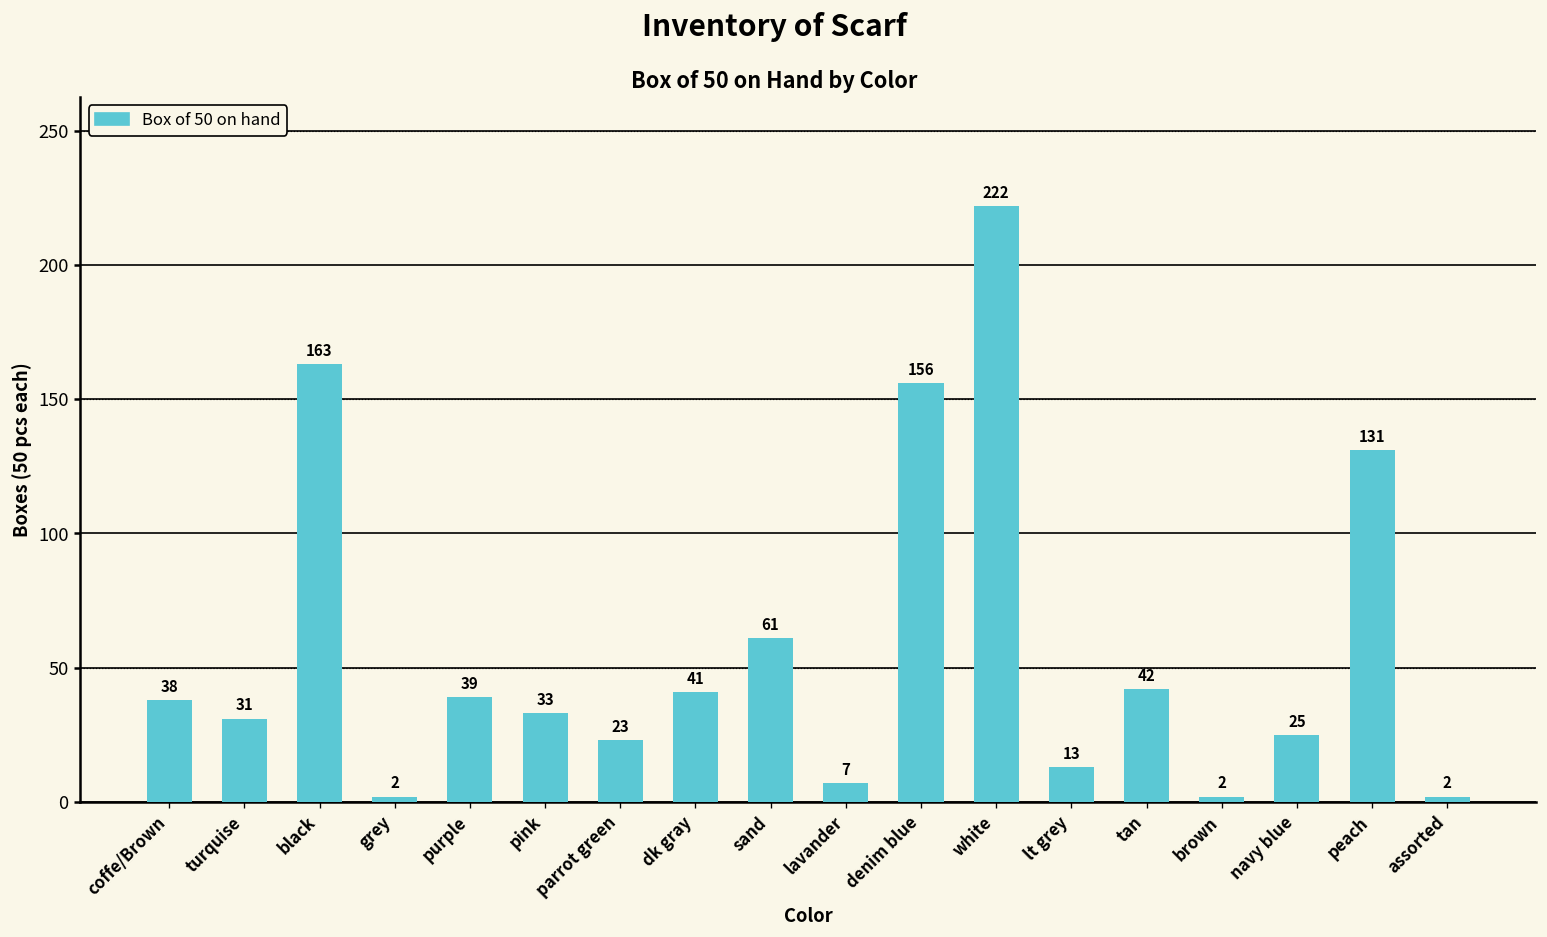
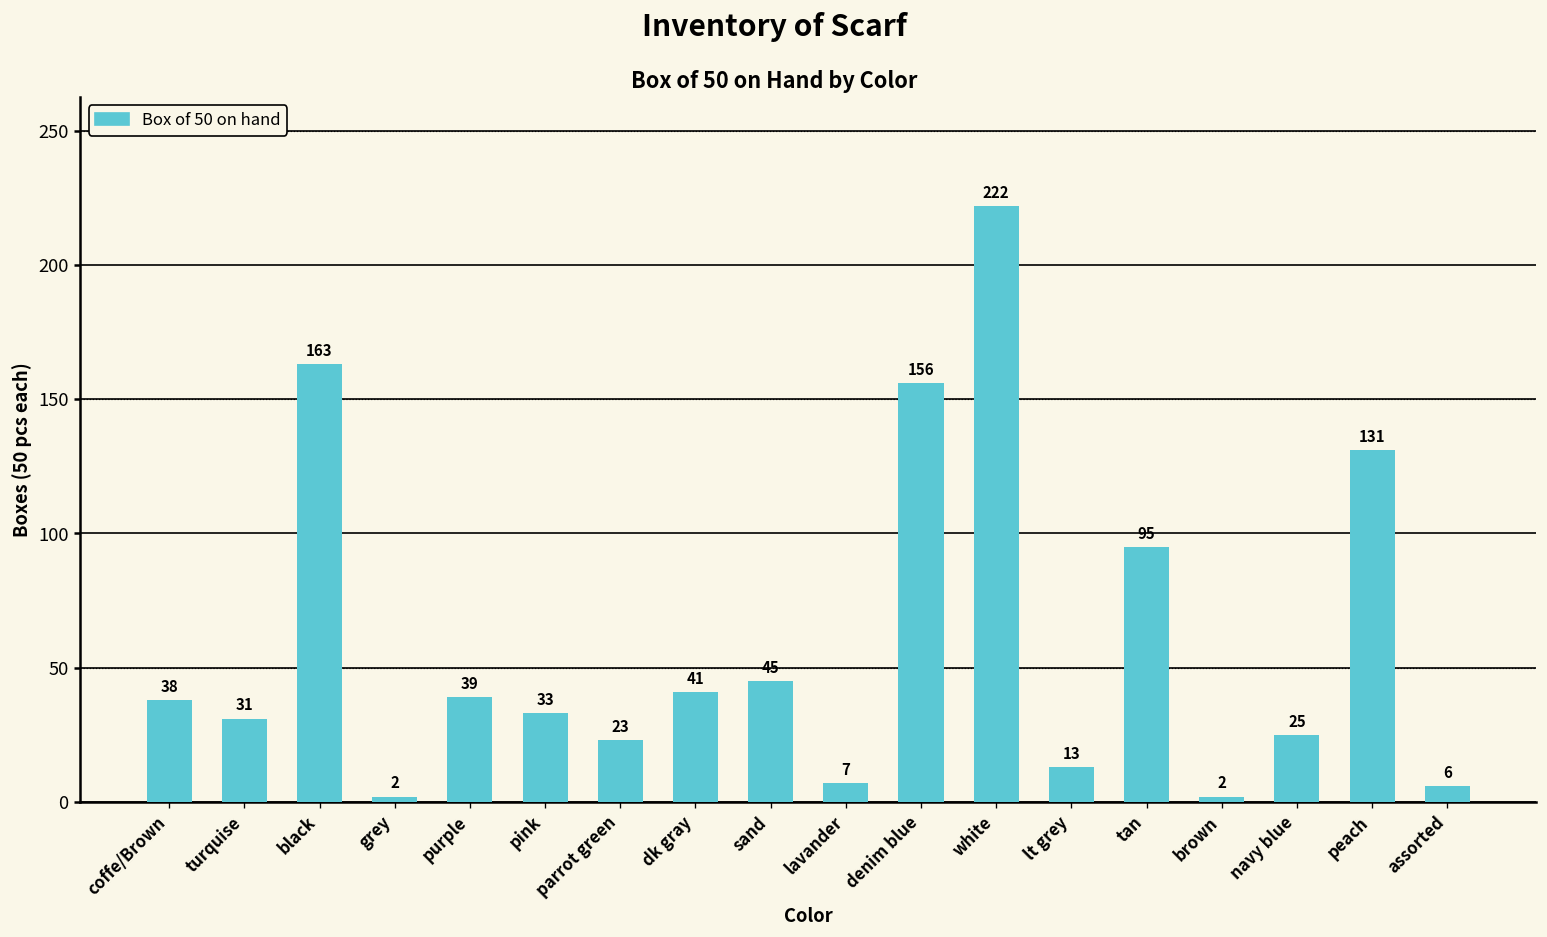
  {
    "coffe/Brown": 38,
    "turquise": 31,
    "black": 163,
    "grey": 2,
    "purple": 39,
    "pink": 33,
    "parrot green": 23,
    "dk gray": 41,
-   "sand": 61,
+   "sand": 45,
    "lavander": 7,
    "denim blue": 156,
    "white": 222,
    "lt grey": 13,
-   "tan": 42,
+   "tan": 95,
    "brown": 2,
    "navy blue": 25,
    "peach": 131,
-   "assorted": 2
+   "assorted": 6
  }
